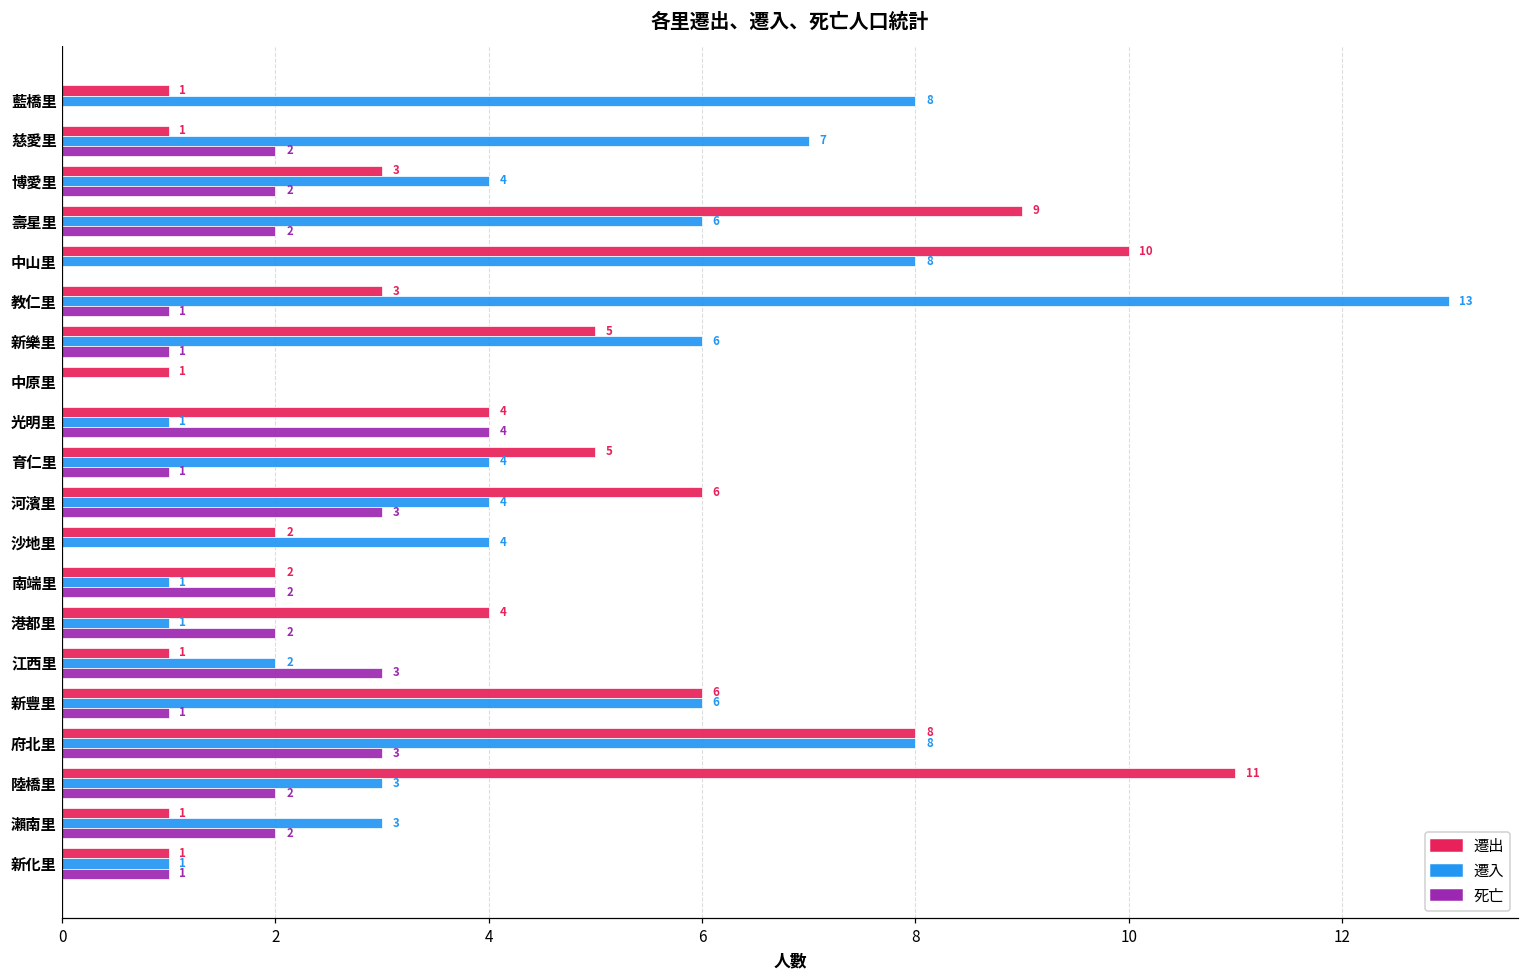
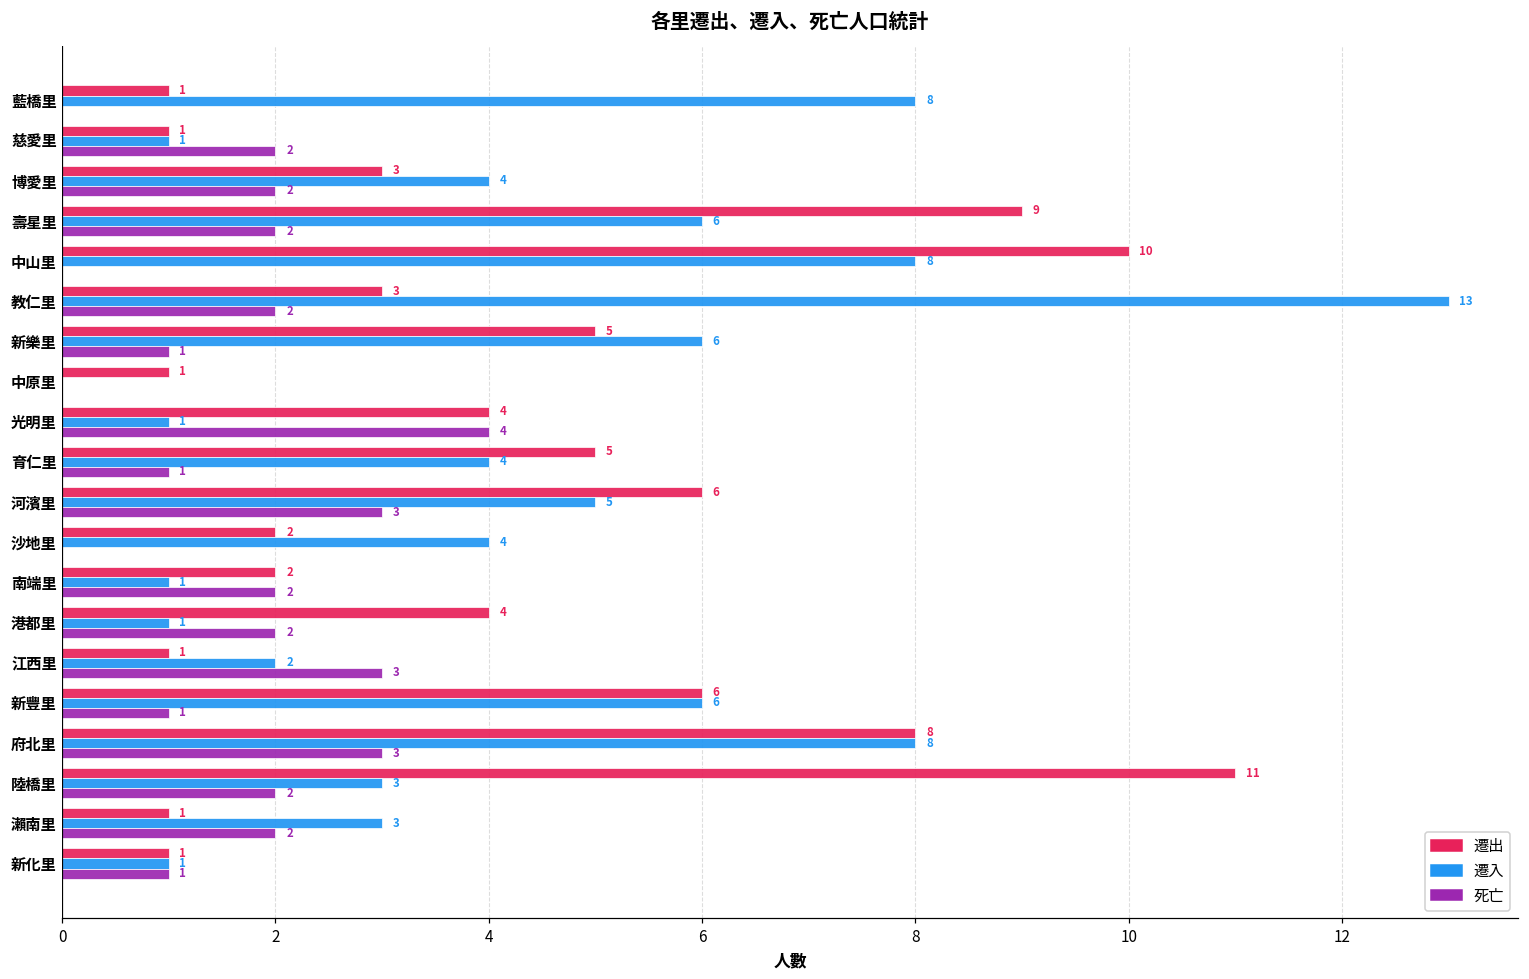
  {
    "遷出": {
      "藍橋里": 1,
      "慈愛里": 1,
      "博愛里": 3,
      "壽星里": 9,
      "中山里": 10,
      "教仁里": 3,
      "新樂里": 5,
      "中原里": 1,
      "光明里": 4,
      "育仁里": 5,
      "河濱里": 6,
      "沙地里": 2,
      "南端里": 2,
      "港都里": 4,
      "江西里": 1,
      "新豐里": 6,
      "府北里": 8,
      "陸橋里": 11,
      "瀨南里": 1,
      "新化里": 1
    },
    "遷入": {
      "藍橋里": 8,
-     "慈愛里": 7,
+     "慈愛里": 1,
      "博愛里": 4,
      "壽星里": 6,
      "中山里": 8,
      "教仁里": 13,
      "新樂里": 6,
      "光明里": 1,
      "育仁里": 4,
-     "河濱里": 4,
+     "河濱里": 5,
      "沙地里": 4,
      "南端里": 1,
      "港都里": 1,
      "江西里": 2,
      "新豐里": 6,
      "府北里": 8,
      "陸橋里": 3,
      "瀨南里": 3,
      "新化里": 1
    },
    "死亡": {
      "慈愛里": 2,
      "博愛里": 2,
      "壽星里": 2,
-     "教仁里": 1,
+     "教仁里": 2,
      "新樂里": 1,
      "光明里": 4,
      "育仁里": 1,
      "河濱里": 3,
      "南端里": 2,
      "港都里": 2,
      "江西里": 3,
      "新豐里": 1,
      "府北里": 3,
      "陸橋里": 2,
      "瀨南里": 2,
      "新化里": 1
    }
  }
